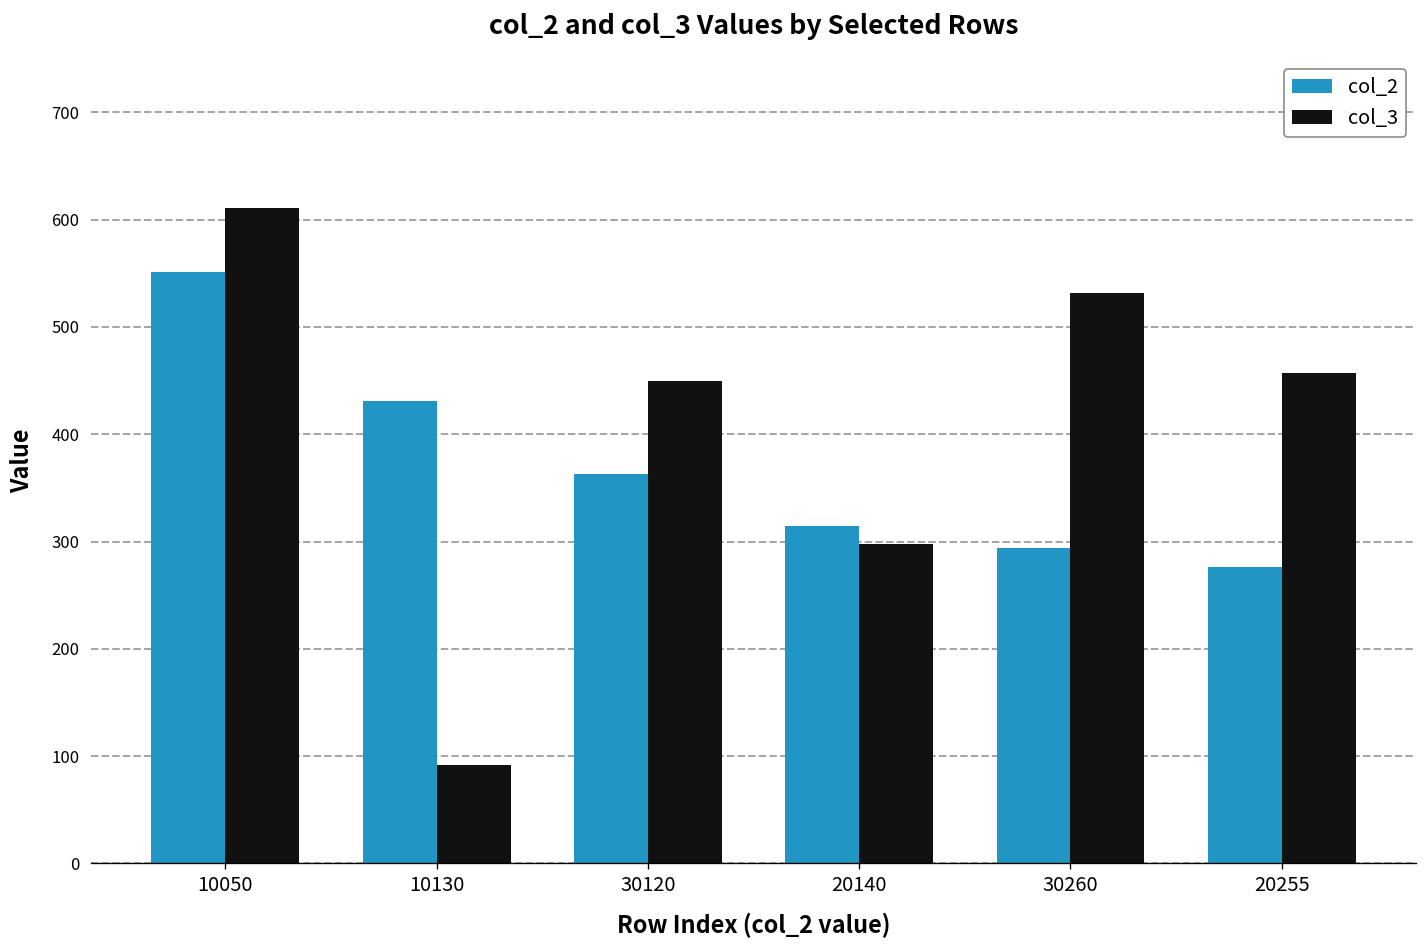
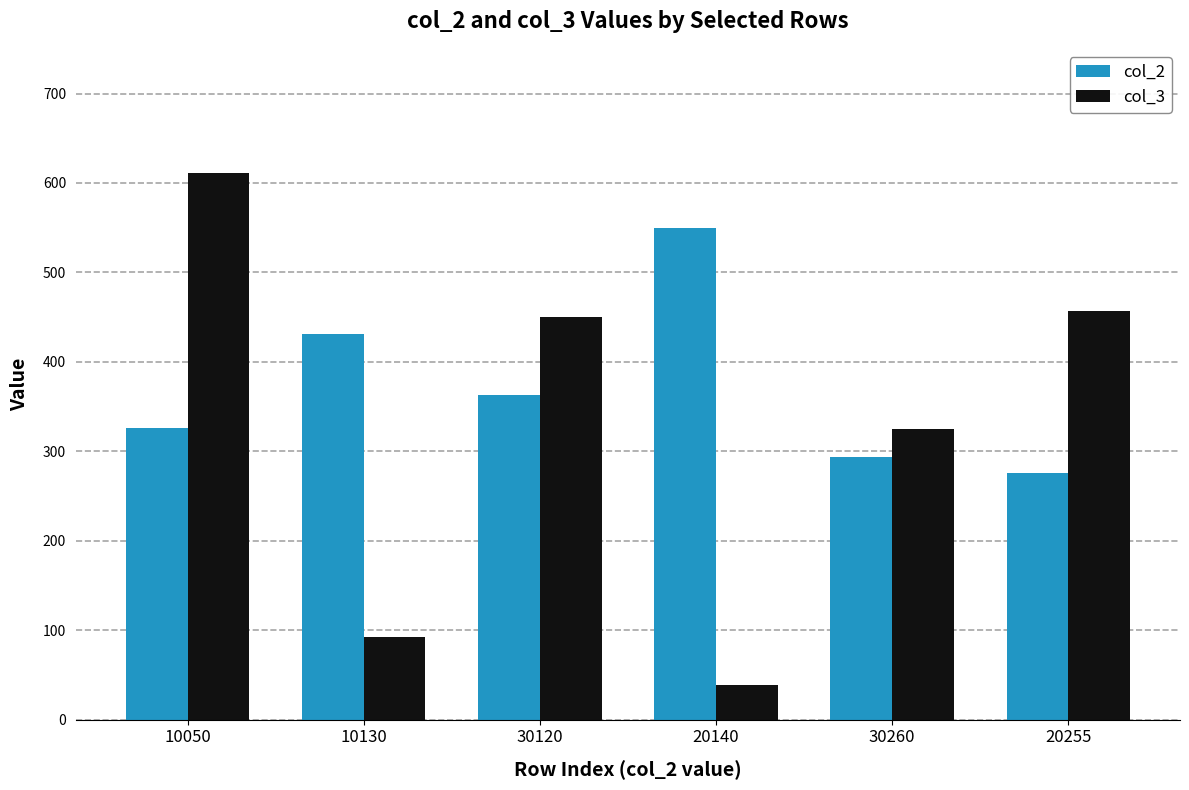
  {
    "col_2": {
-     "10050": 550,
+     "10050": 330,
      "10130": 430,
      "30120": 360,
-     "20140": 310,
+     "20140": 550,
      "30260": 290,
      "20255": 280
    },
    "col_3": {
      "10050": 610,
      "10130": 90,
      "30120": 450,
-     "20140": 300,
-     "30260": 530,
+     "20140": 40,
+     "30260": 330,
      "20255": 460
    }
  }
